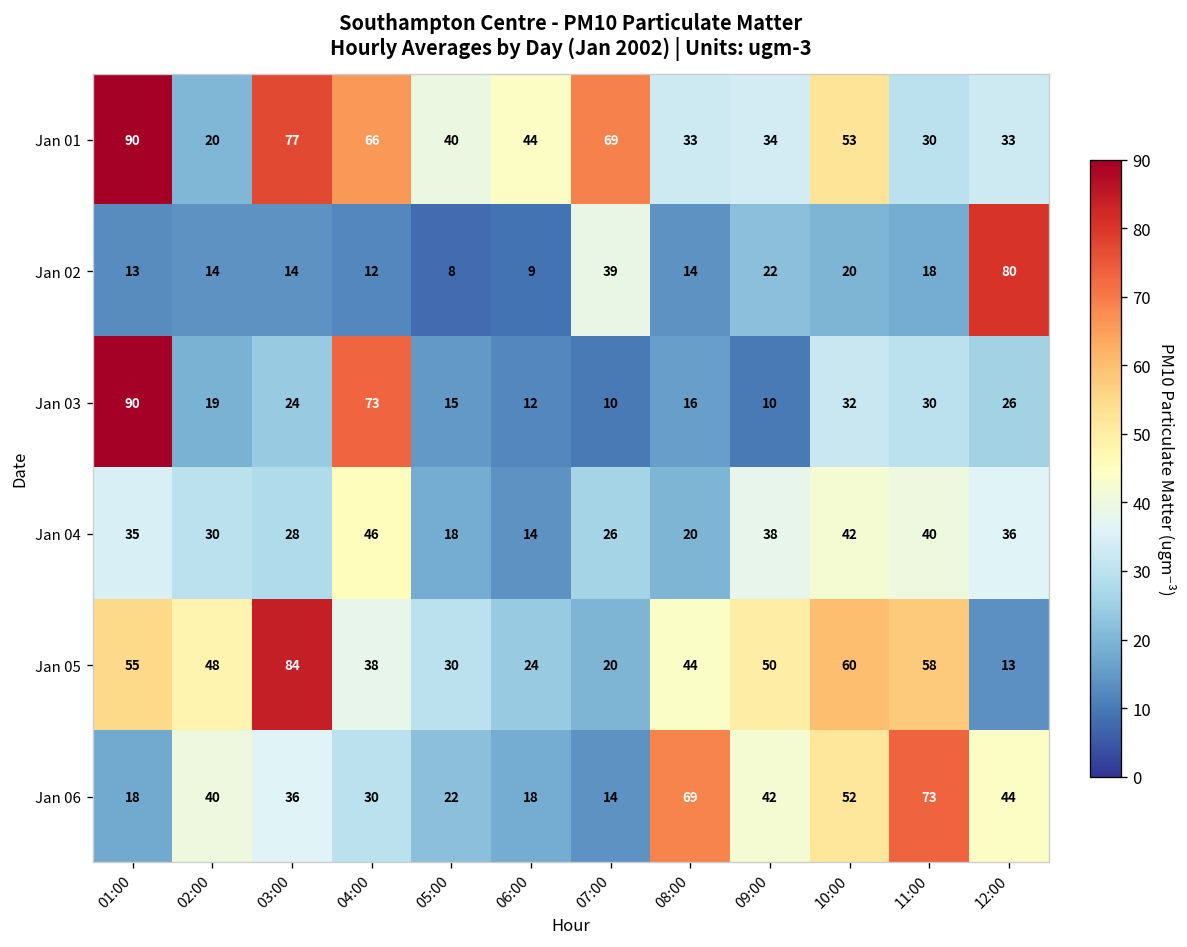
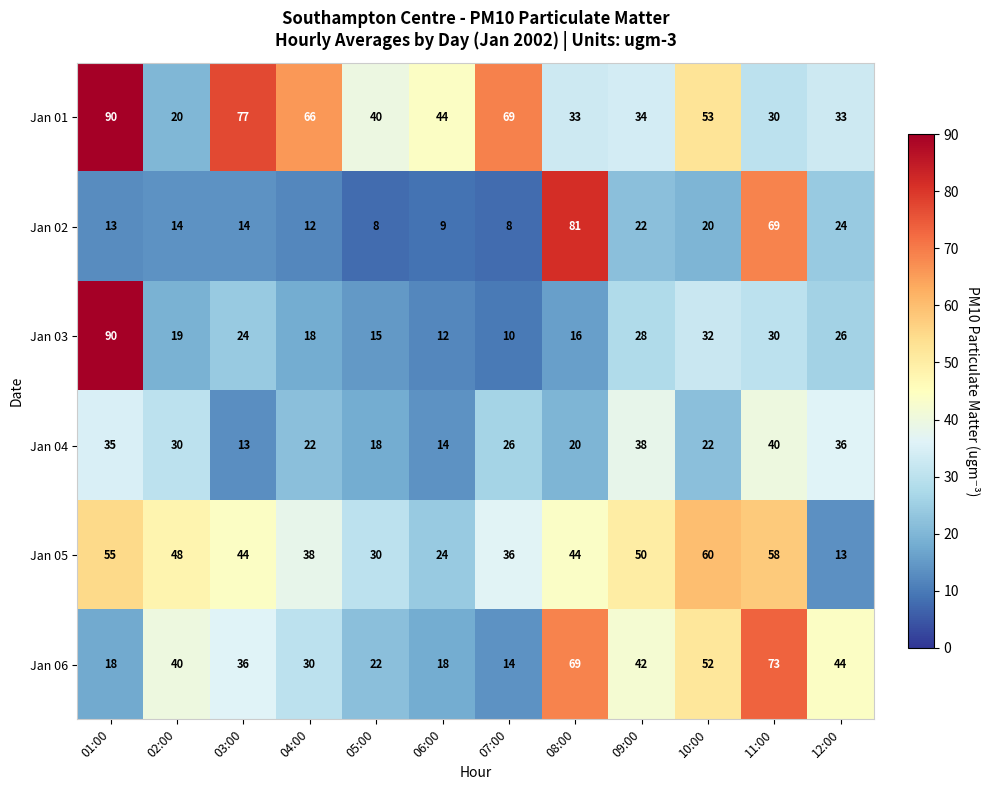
  {
    "Jan 01": {
      "01:00": 90,
      "02:00": 20,
      "03:00": 77,
      "04:00": 66,
      "05:00": 40,
      "06:00": 44,
      "07:00": 69,
      "08:00": 33,
      "09:00": 34,
      "10:00": 53,
      "11:00": 30,
      "12:00": 33
    },
    "Jan 02": {
      "01:00": 13,
      "02:00": 14,
      "03:00": 14,
      "04:00": 12,
      "05:00": 8,
      "06:00": 9,
-     "07:00": 39,
-     "08:00": 14,
+     "07:00": 8,
+     "08:00": 81,
      "09:00": 22,
      "10:00": 20,
-     "11:00": 18,
-     "12:00": 80
+     "11:00": 69,
+     "12:00": 24
    },
    "Jan 03": {
      "01:00": 90,
      "02:00": 19,
      "03:00": 24,
-     "04:00": 73,
+     "04:00": 18,
      "05:00": 15,
      "06:00": 12,
      "07:00": 10,
      "08:00": 16,
-     "09:00": 10,
+     "09:00": 28,
      "10:00": 32,
      "11:00": 30,
      "12:00": 26
    },
    "Jan 04": {
      "01:00": 35,
      "02:00": 30,
-     "03:00": 28,
-     "04:00": 46,
+     "03:00": 13,
+     "04:00": 22,
      "05:00": 18,
      "06:00": 14,
      "07:00": 26,
      "08:00": 20,
      "09:00": 38,
-     "10:00": 42,
+     "10:00": 22,
      "11:00": 40,
      "12:00": 36
    },
    "Jan 05": {
      "01:00": 55,
      "02:00": 48,
-     "03:00": 84,
+     "03:00": 44,
      "04:00": 38,
      "05:00": 30,
      "06:00": 24,
-     "07:00": 20,
+     "07:00": 36,
      "08:00": 44,
      "09:00": 50,
      "10:00": 60,
      "11:00": 58,
      "12:00": 13
    },
    "Jan 06": {
      "01:00": 18,
      "02:00": 40,
      "03:00": 36,
      "04:00": 30,
      "05:00": 22,
      "06:00": 18,
      "07:00": 14,
      "08:00": 69,
      "09:00": 42,
      "10:00": 52,
      "11:00": 73,
      "12:00": 44
    }
  }
